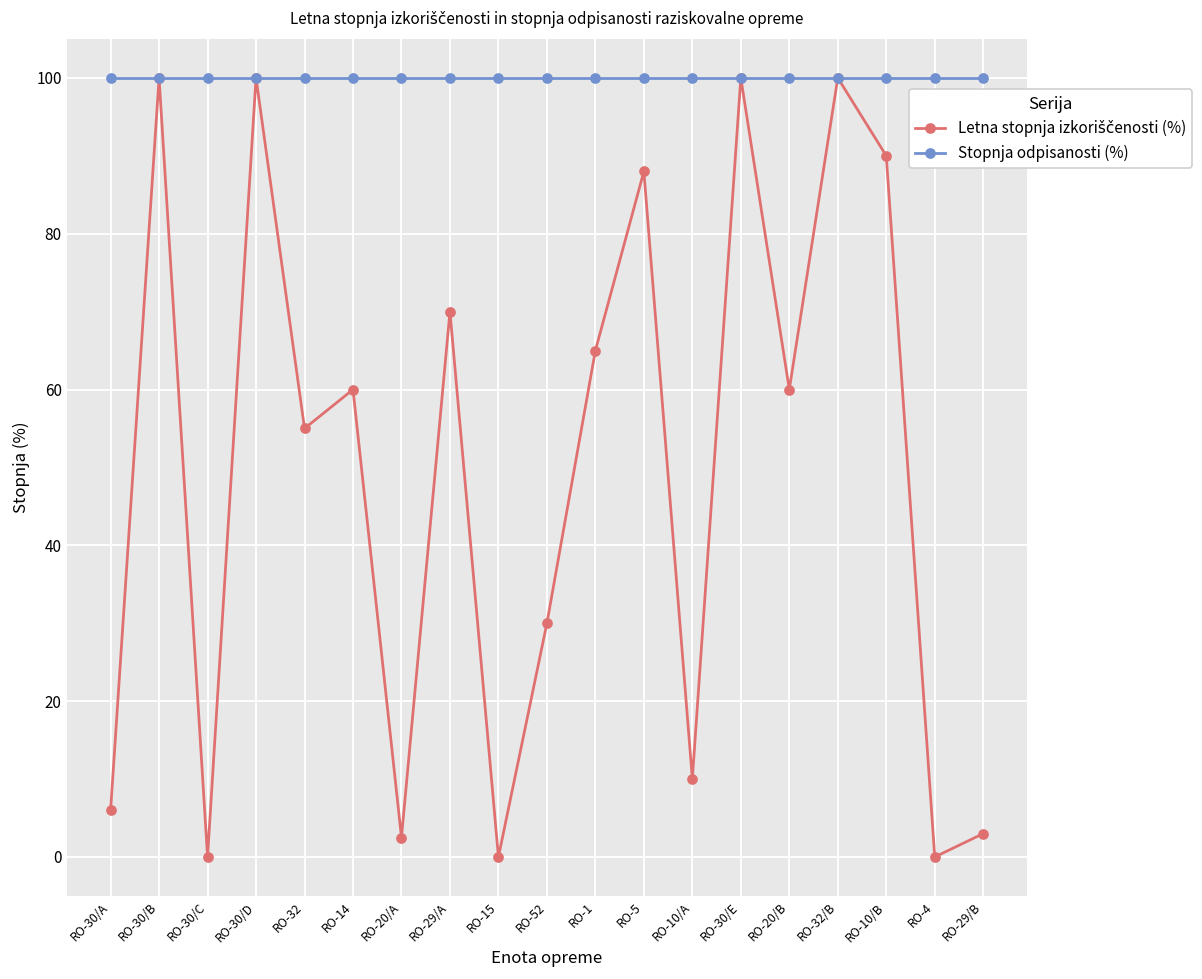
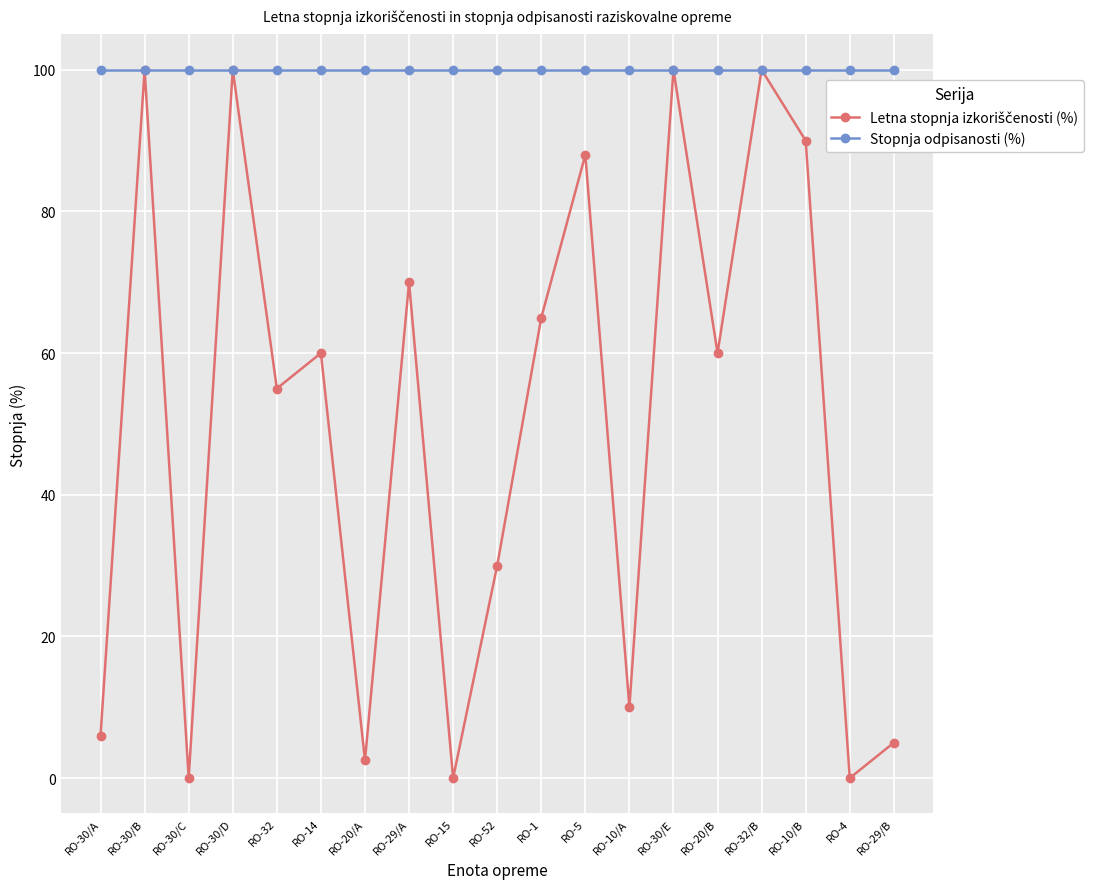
  {
    "Letna stopnja izkoriščenosti (%)": {
      "RO-30/A": 6,
      "RO-30/C": 0,
      "RO-32": 55,
      "RO-14": 60,
      "RO-20/A": 3,
      "RO-29/A": 70,
      "RO-15": 0,
      "RO-52": 30,
      "RO-1": 65,
      "RO-5": 88,
      "RO-10/A": 10,
      "RO-20/B": 60,
      "RO-10/B": 90,
      "RO-4": 0,
-     "RO-29/B": 3
+     "RO-29/B": 5
    },
    "Stopnja odpisanosti (%)": {
      "RO-30/A": 100,
      "RO-30/C": 100,
      "RO-32": 100,
      "RO-14": 100,
      "RO-20/A": 100,
      "RO-29/A": 100,
      "RO-15": 100,
      "RO-52": 100,
      "RO-1": 100,
      "RO-5": 100,
      "RO-10/A": 100,
      "RO-20/B": 100,
      "RO-10/B": 100,
      "RO-4": 100,
      "RO-29/B": 100
    }
  }
